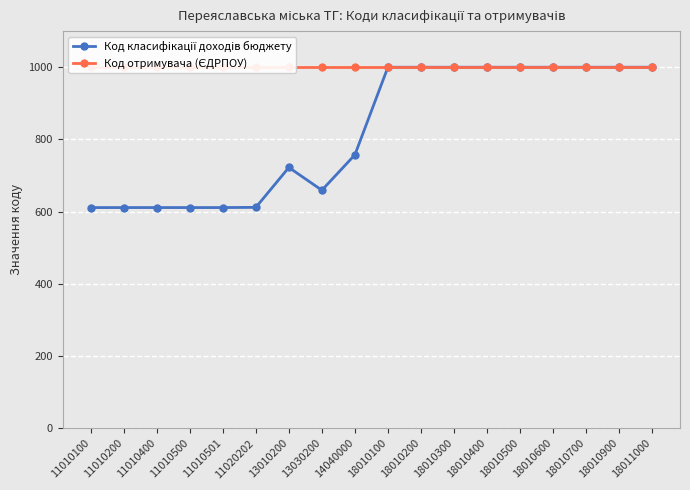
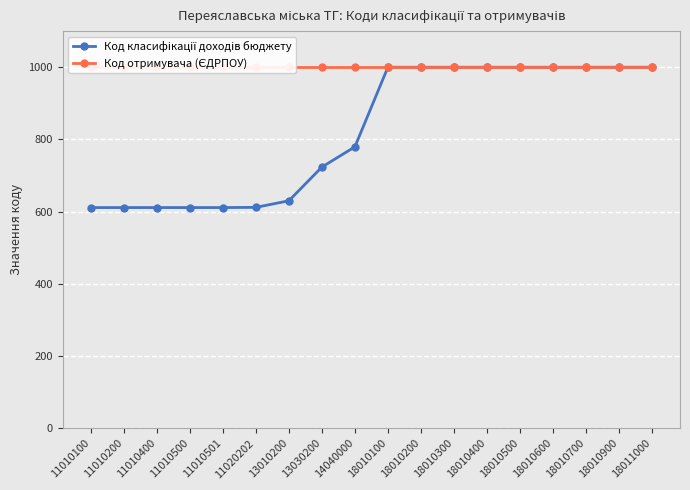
  {
    "Код класифікації доходів бюджету": {
      "11010100": 610,
      "11010200": 610,
      "11010400": 610,
      "11010500": 610,
      "11010501": 610,
      "11020202": 610,
-     "13010200": 720,
-     "13030200": 660,
-     "14040000": 760
+     "13010200": 630,
+     "13030200": 720,
+     "14040000": 780
    },
    "Код отримувача (ЄДРПОУ)": {
      "13030200": 1000,
      "14040000": 1000
    }
  }
